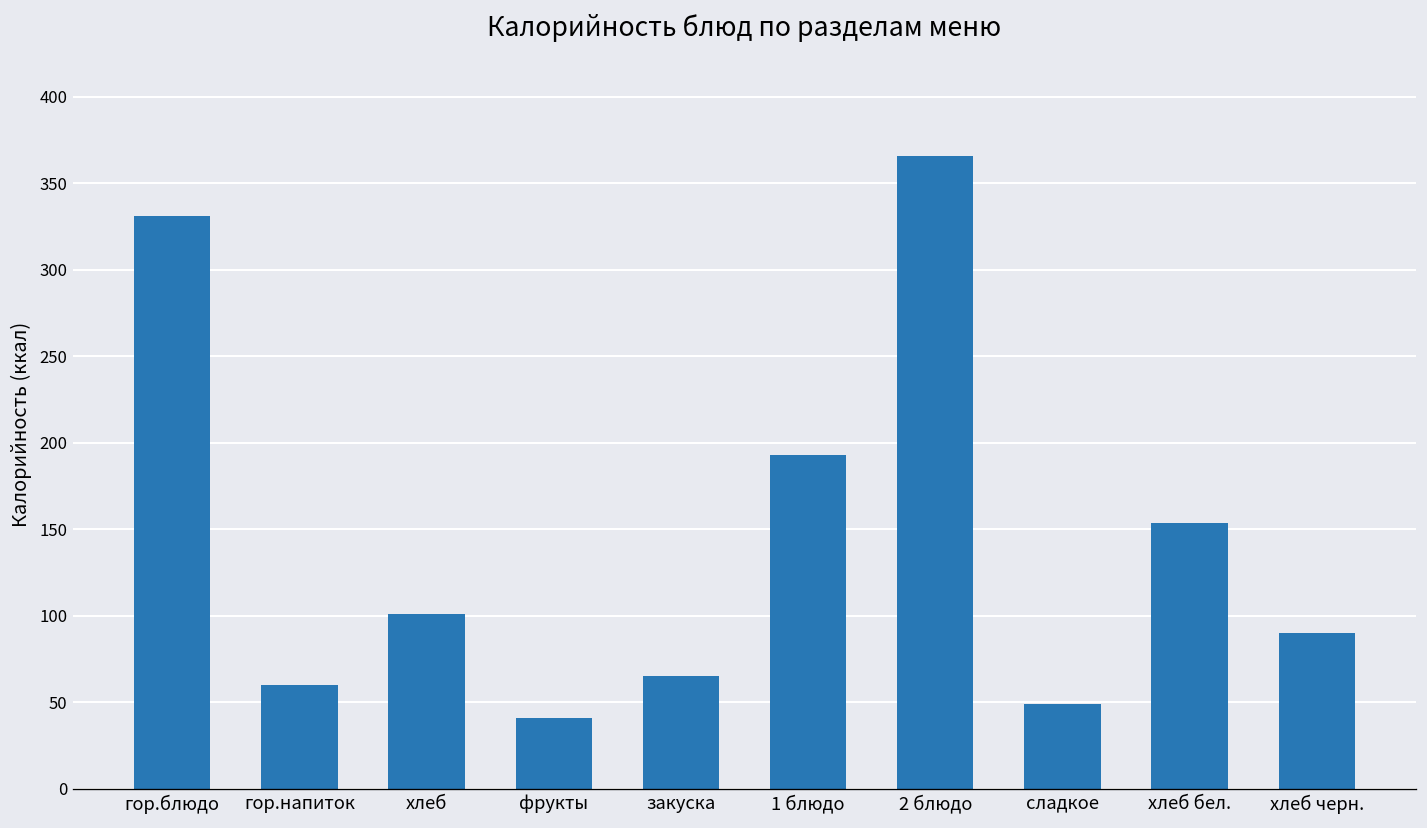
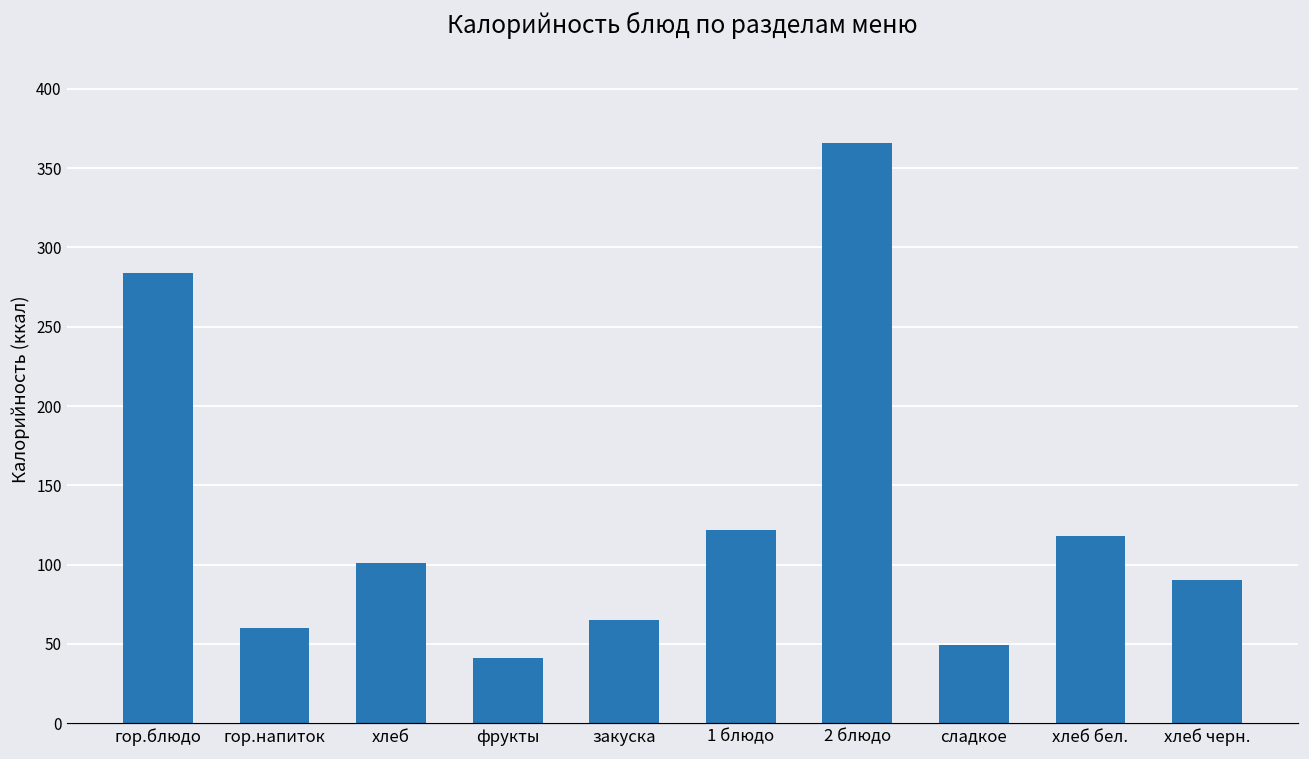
  {
-   "гор.блюдо": 331,
+   "гор.блюдо": 284,
    "гор.напиток": 60,
    "хлеб": 101,
    "фрукты": 41,
    "закуска": 65,
-   "1 блюдо": 193,
+   "1 блюдо": 122,
    "2 блюдо": 366,
    "сладкое": 49,
-   "хлеб бел.": 154,
+   "хлеб бел.": 118,
    "хлеб черн.": 90
  }
